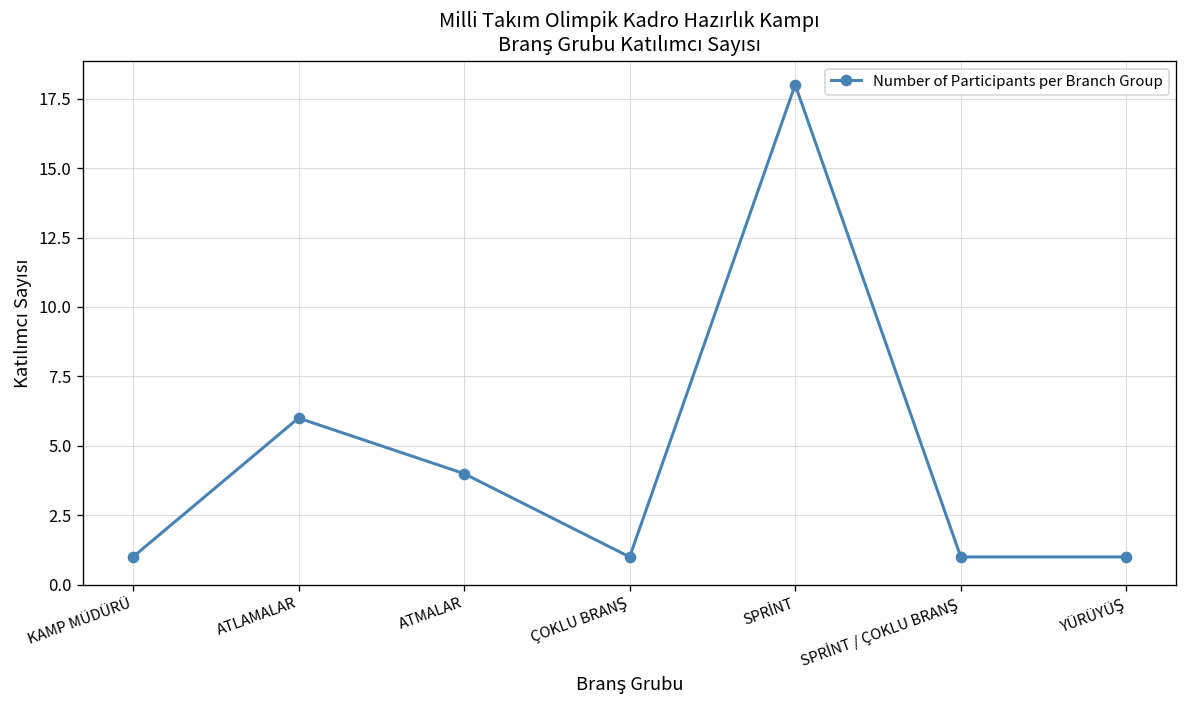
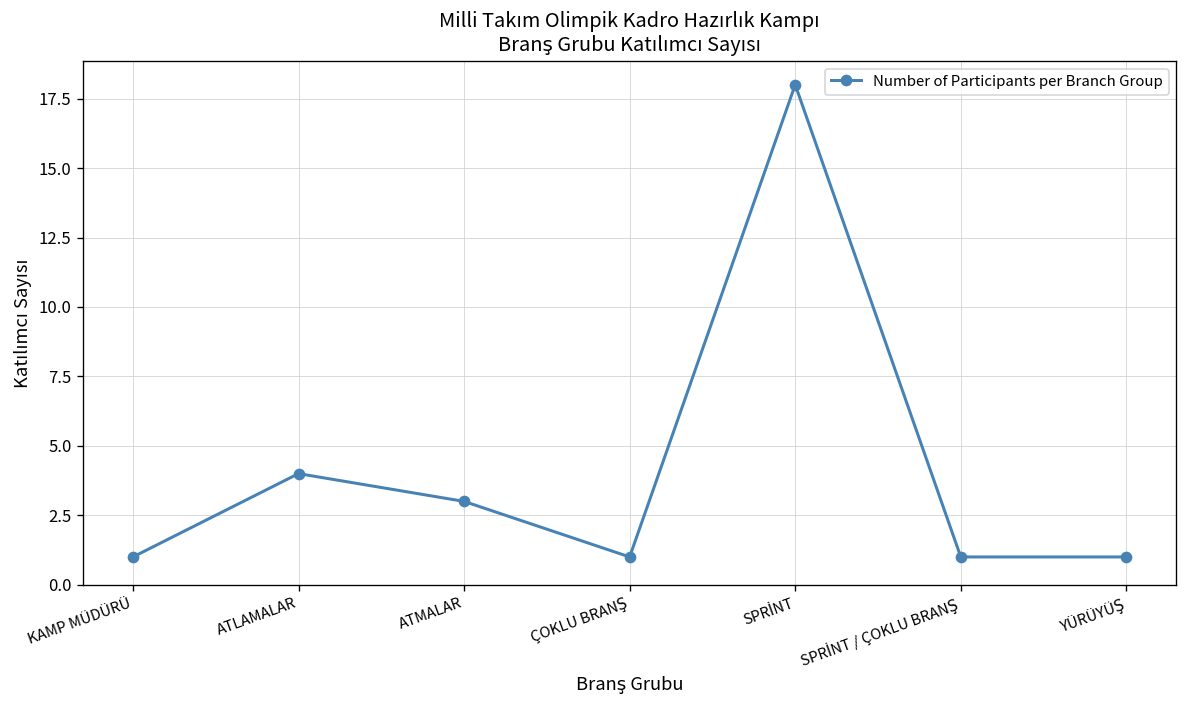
  {
    "KAMP MÜDÜRÜ": 1,
-   "ATLAMALAR": 6,
-   "ATMALAR": 4,
+   "ATLAMALAR": 4,
+   "ATMALAR": 3,
    "ÇOKLU BRANŞ": 1,
    "SPRİNT": 18,
    "SPRİNT / ÇOKLU BRANŞ": 1,
    "YÜRÜYÜŞ": 1
  }
